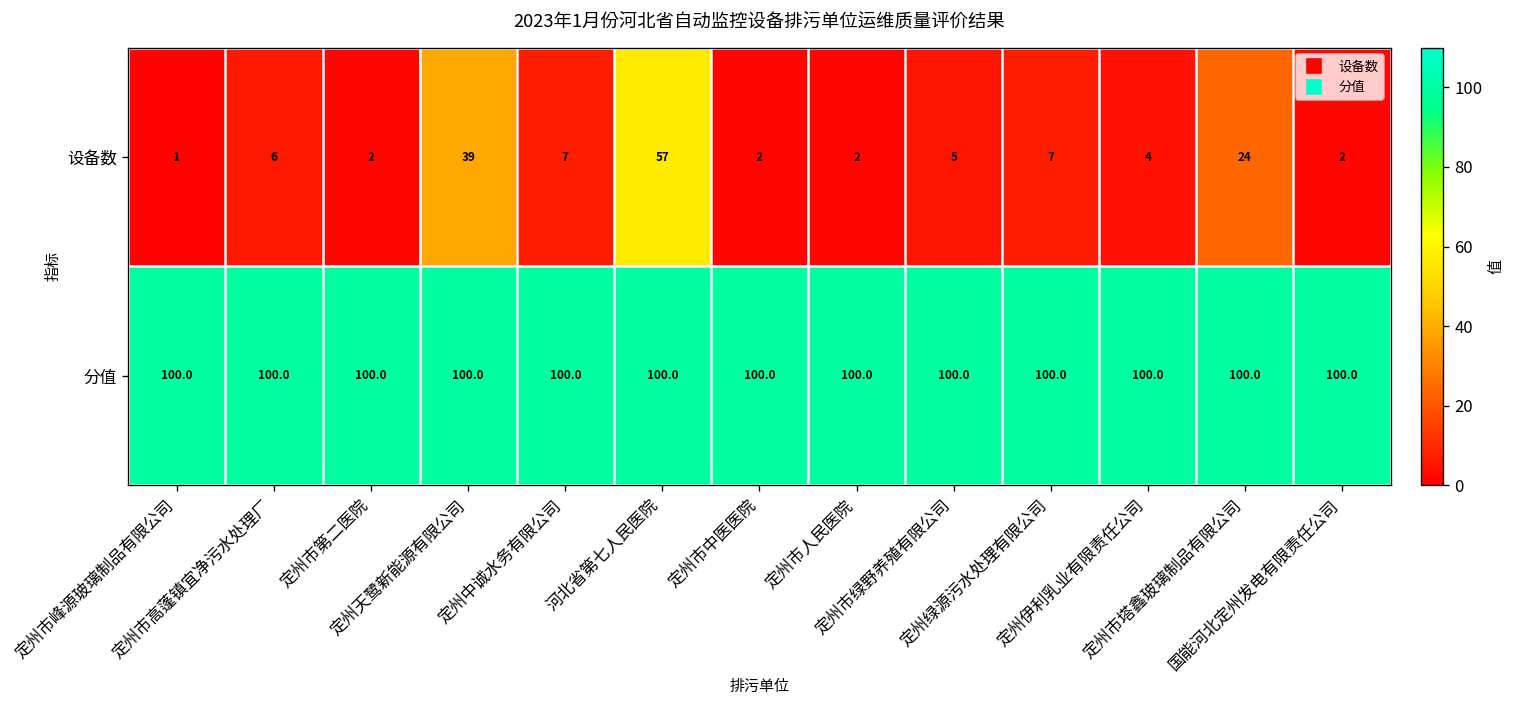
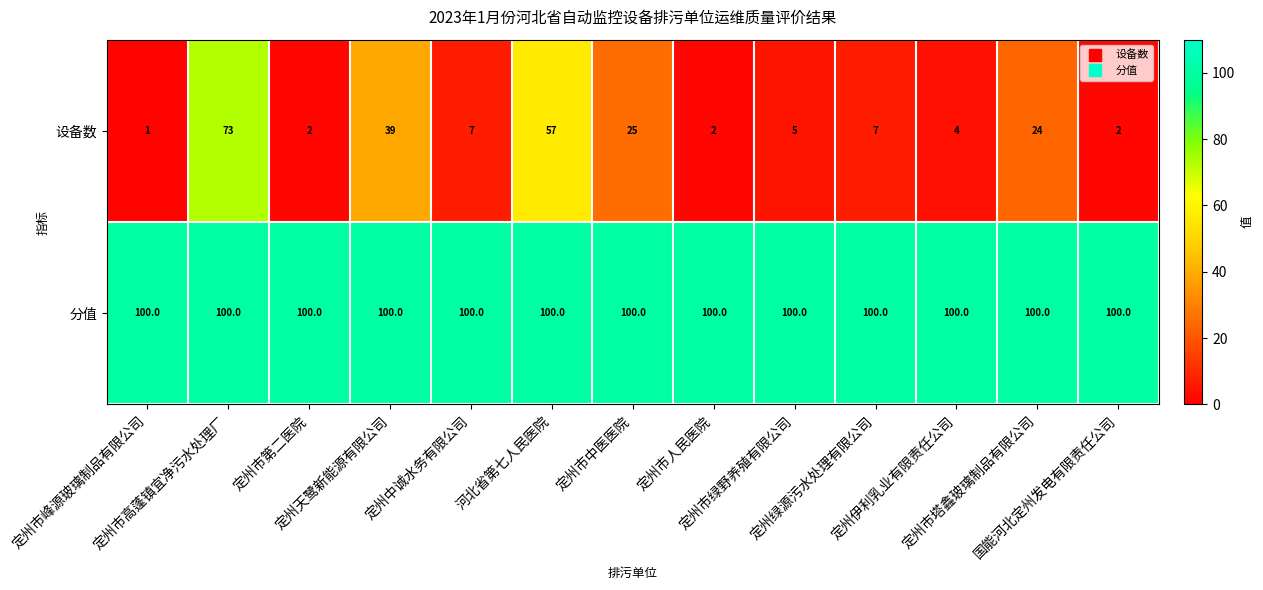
  {
    "设备数": {
      "定州市峰源玻璃制品有限公司": 1,
-     "定州市高蓬镇宜净污水处理厂": 6,
+     "定州市高蓬镇宜净污水处理厂": 73,
      "定州市第二医院": 2,
      "定州天鹭新能源有限公司": 39,
      "定州中诚水务有限公司": 7,
      "河北省第七人民医院": 57,
-     "定州市中医医院": 2,
+     "定州市中医医院": 25,
      "定州市人民医院": 2,
      "定州市绿野养殖有限公司": 5,
      "定州绿源污水处理有限公司": 7,
      "定州伊利乳业有限责任公司": 4,
      "定州市塔鑫玻璃制品有限公司": 24,
      "国能河北定州发电有限责任公司": 2
    },
    "分值": {
      "定州市峰源玻璃制品有限公司": 100.0,
      "定州市高蓬镇宜净污水处理厂": 100.0,
      "定州市第二医院": 100.0,
      "定州天鹭新能源有限公司": 100.0,
      "定州中诚水务有限公司": 100.0,
      "河北省第七人民医院": 100.0,
      "定州市中医医院": 100.0,
      "定州市人民医院": 100.0,
      "定州市绿野养殖有限公司": 100.0,
      "定州绿源污水处理有限公司": 100.0,
      "定州伊利乳业有限责任公司": 100.0,
      "定州市塔鑫玻璃制品有限公司": 100.0,
      "国能河北定州发电有限责任公司": 100.0
    }
  }
